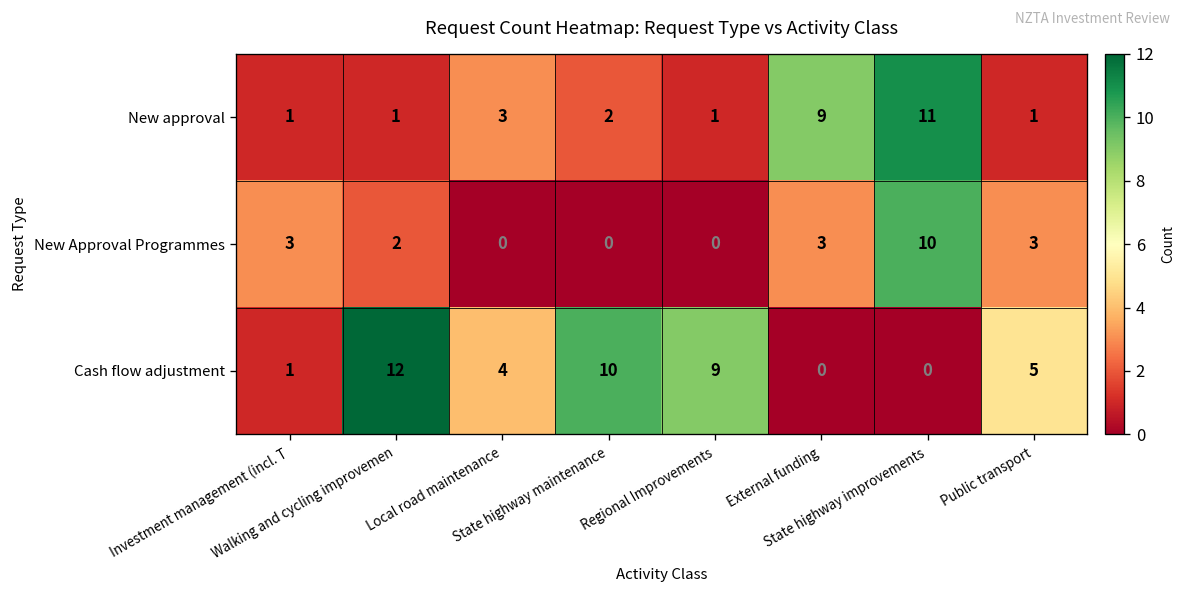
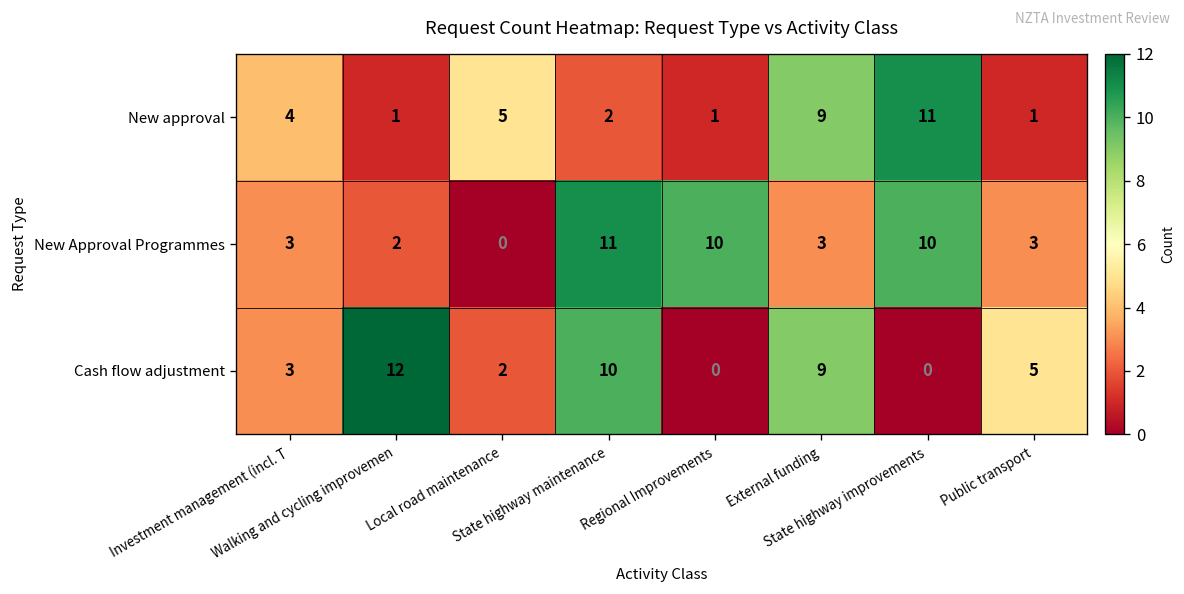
  {
    "New approval": {
-     "Investment management (incl. T": 1,
+     "Investment management (incl. T": 4,
      "Walking and cycling improvemen": 1,
-     "Local road maintenance": 3,
+     "Local road maintenance": 5,
      "State highway maintenance": 2,
      "Regional Improvements": 1,
      "External funding": 9,
      "State highway improvements": 11,
      "Public transport": 1
    },
    "New Approval Programmes": {
      "Investment management (incl. T": 3,
      "Walking and cycling improvemen": 2,
      "Local road maintenance": 0,
-     "State highway maintenance": 0,
-     "Regional Improvements": 0,
+     "State highway maintenance": 11,
+     "Regional Improvements": 10,
      "External funding": 3,
      "State highway improvements": 10,
      "Public transport": 3
    },
    "Cash flow adjustment": {
-     "Investment management (incl. T": 1,
+     "Investment management (incl. T": 3,
      "Walking and cycling improvemen": 12,
-     "Local road maintenance": 4,
+     "Local road maintenance": 2,
      "State highway maintenance": 10,
-     "Regional Improvements": 9,
-     "External funding": 0,
+     "Regional Improvements": 0,
+     "External funding": 9,
      "State highway improvements": 0,
      "Public transport": 5
    }
  }
